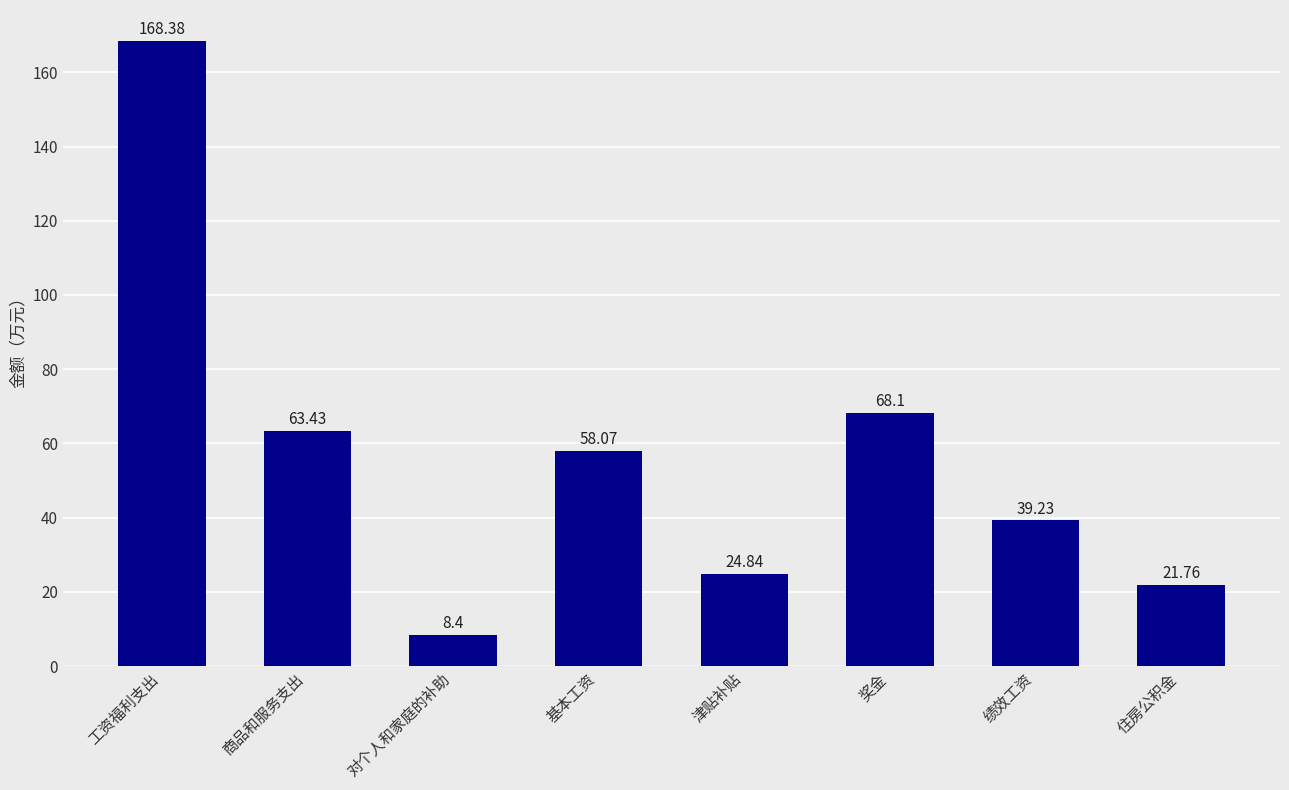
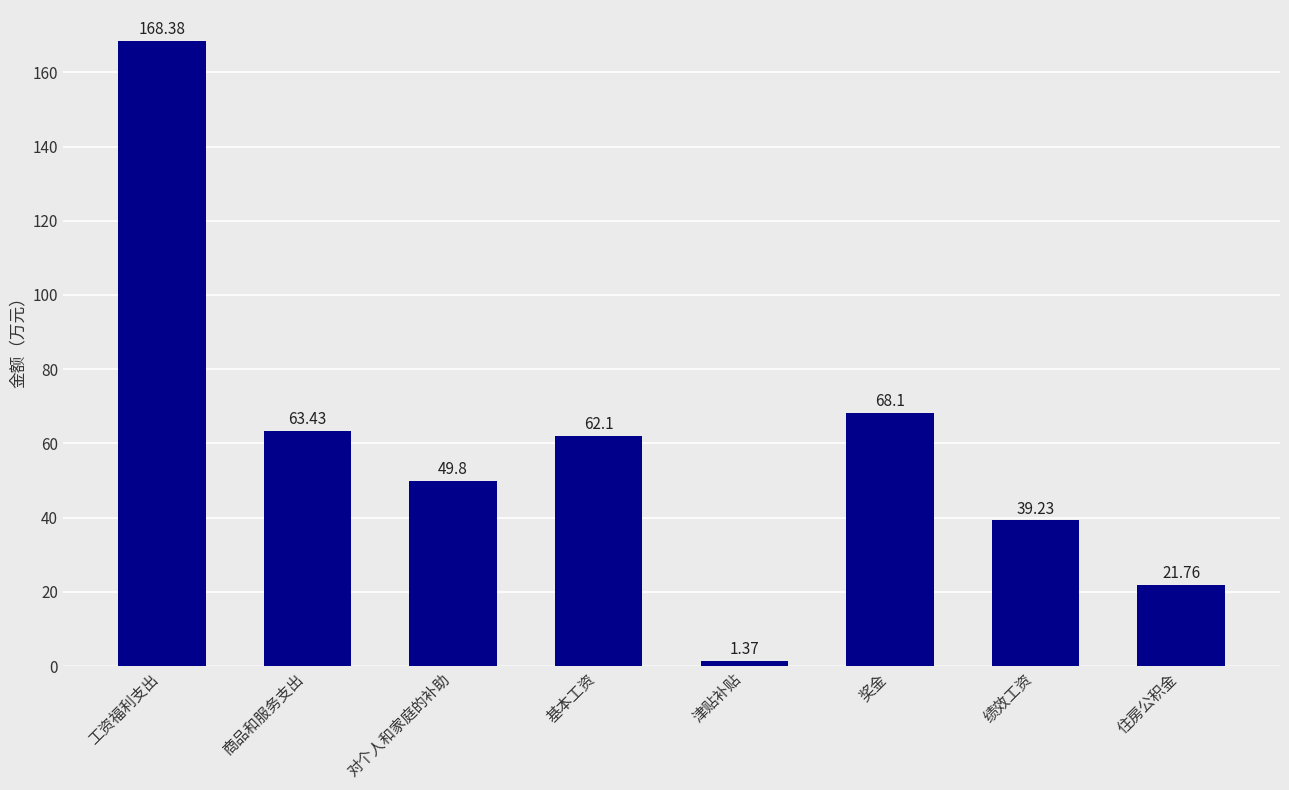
  {
    "工资福利支出": 168.38,
    "商品和服务支出": 63.43,
-   "对个人和家庭的补助": 8.4,
-   "基本工资": 58.07,
-   "津贴补贴": 24.84,
+   "对个人和家庭的补助": 49.8,
+   "基本工资": 62.1,
+   "津贴补贴": 1.37,
    "奖金": 68.1,
    "绩效工资": 39.23,
    "住房公积金": 21.76
  }
